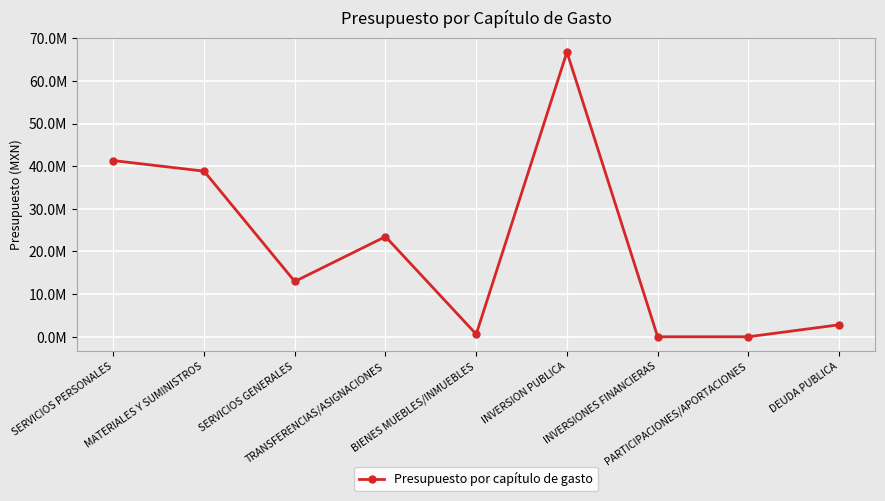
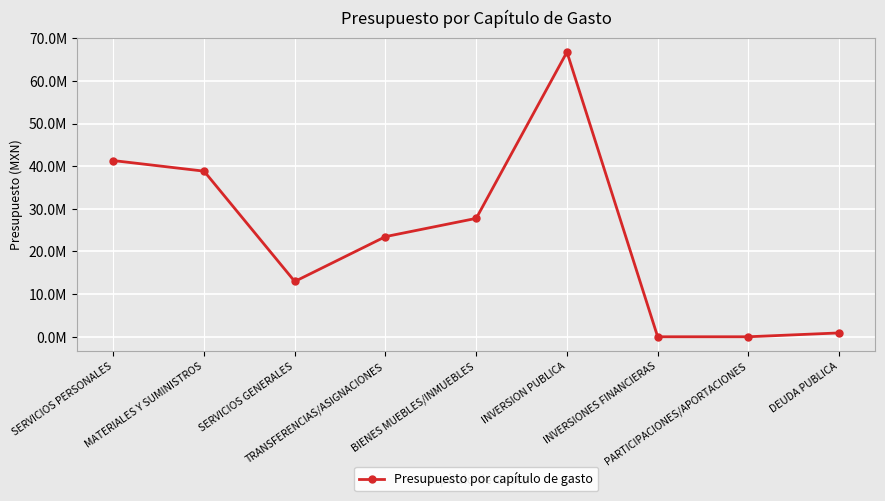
  {
    "SERVICIOS PERSONALES": 41000000,
    "MATERIALES Y SUMINISTROS": 39000000,
    "SERVICIOS GENERALES": 13000000,
    "TRANSFERENCIAS/ASIGNACIONES": 23000000,
-   "BIENES MUEBLES/INMUEBLES": 1000000,
+   "BIENES MUEBLES/INMUEBLES": 28000000,
    "INVERSION PUBLICA": 67000000,
    "INVERSIONES FINANCIERAS": 0,
    "PARTICIPACIONES/APORTACIONES": 0,
-   "DEUDA PUBLICA": 3000000
+   "DEUDA PUBLICA": 1000000
  }
